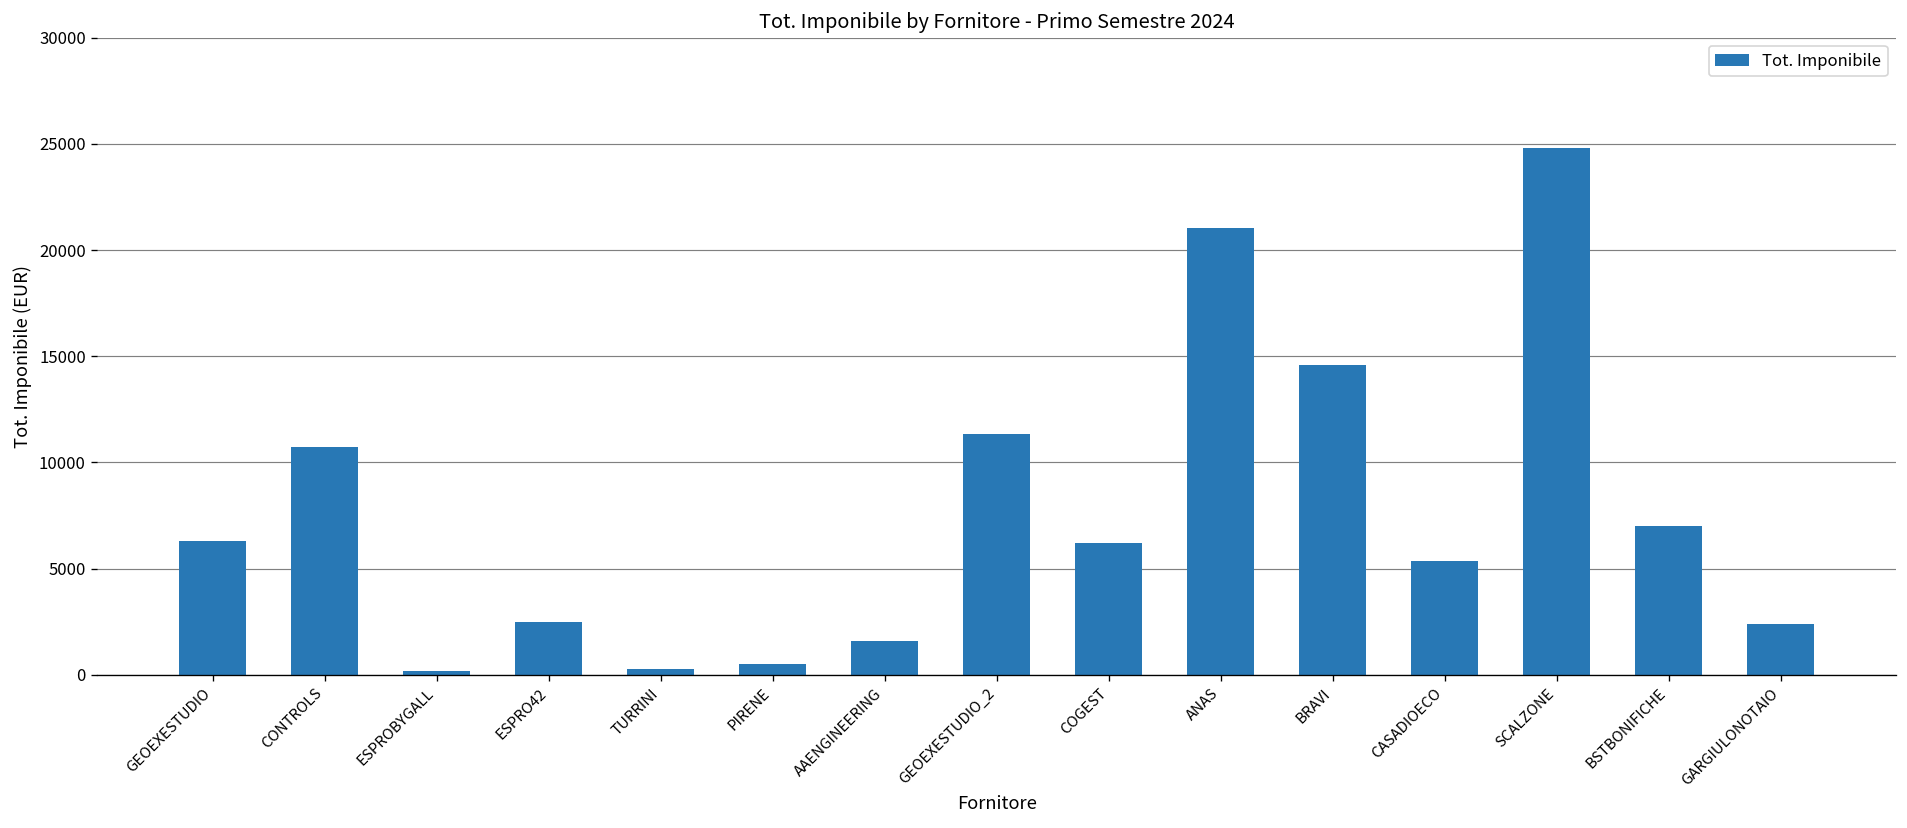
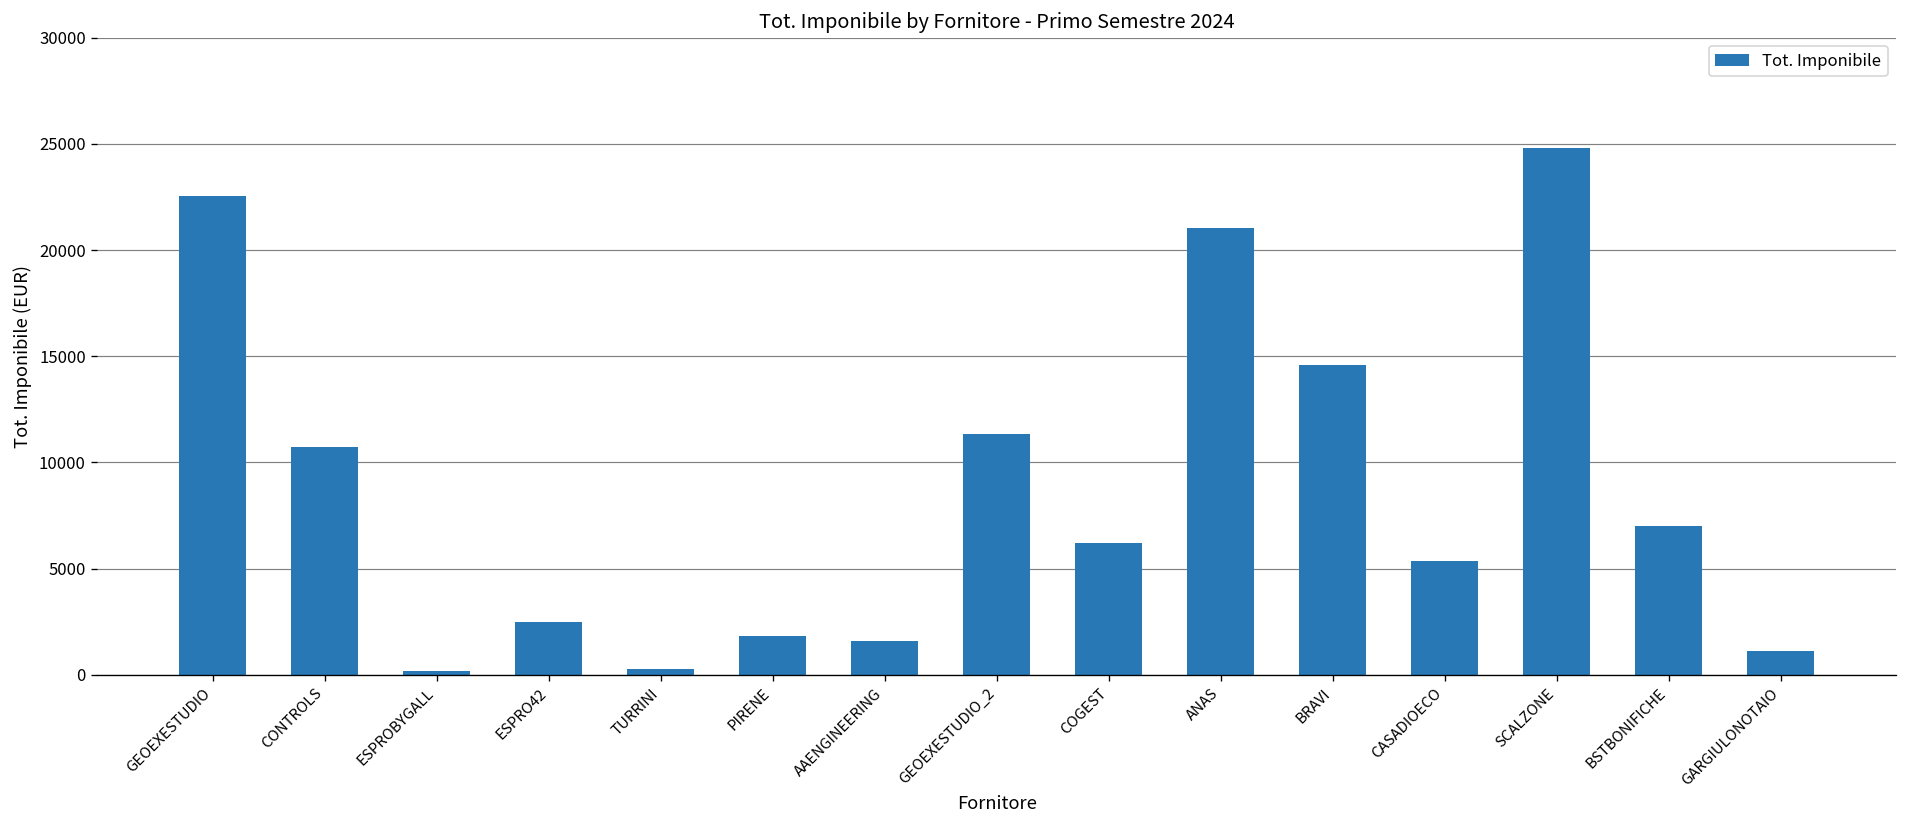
  {
-   "GEOEXESTUDIO": 6300,
+   "GEOEXESTUDIO": 22600,
    "CONTROLS": 10700,
    "ESPROBYGALL": 200,
    "ESPRO42": 2500,
    "TURRINI": 300,
-   "PIRENE": 500,
+   "PIRENE": 1800,
    "AAENGINEERING": 1600,
    "GEOEXESTUDIO_2": 11300,
    "COGEST": 6200,
    "ANAS": 21000,
    "BRAVI": 14600,
    "CASADIOECO": 5400,
    "SCALZONE": 24800,
    "BSTBONIFICHE": 7000,
-   "GARGIULONOTAIO": 2400
+   "GARGIULONOTAIO": 1100
  }
